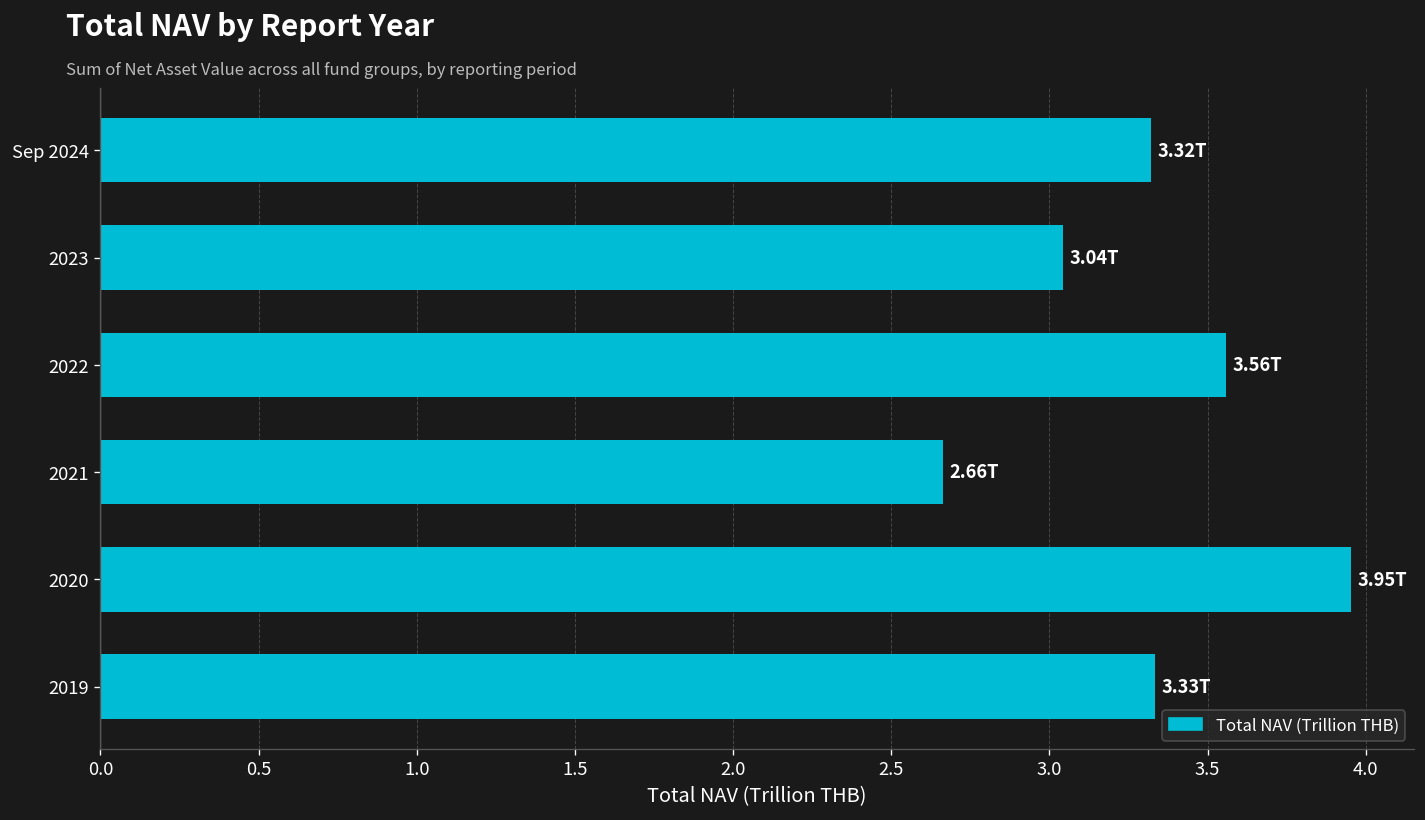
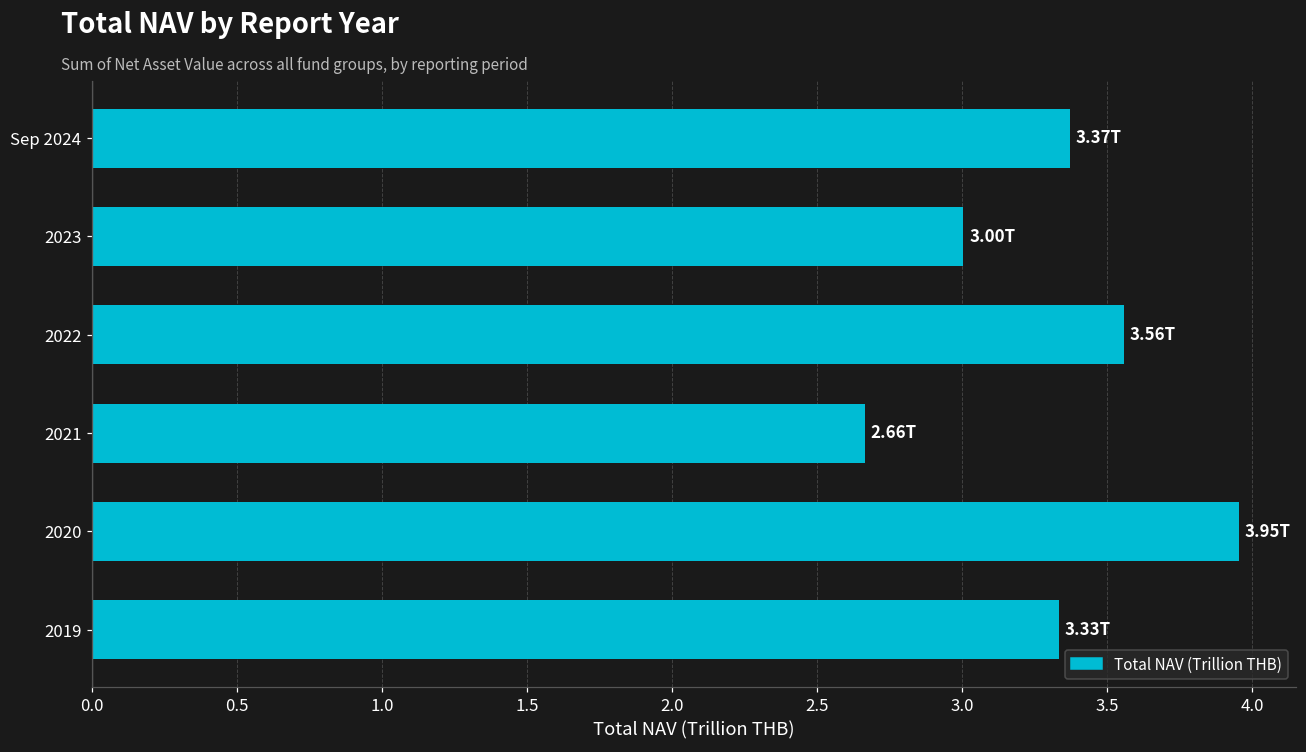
  {
-   "Sep 2024": "3.32T",
-   "2023": "3.04T",
+   "Sep 2024": "3.37T",
+   "2023": "3.00T",
    "2022": "3.56T",
    "2021": "2.66T",
    "2020": "3.95T",
    "2019": "3.33T"
  }
